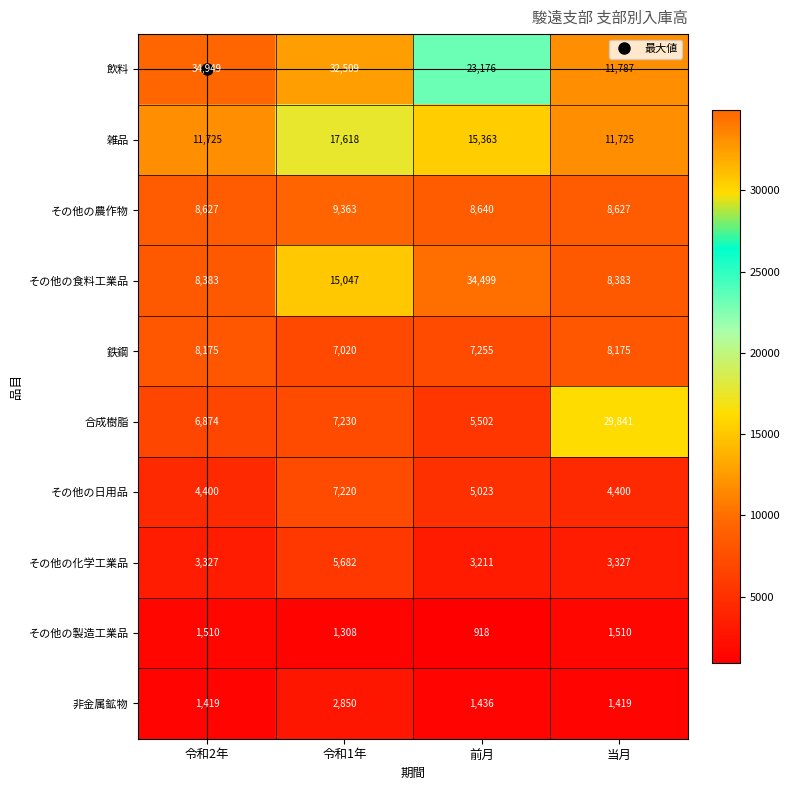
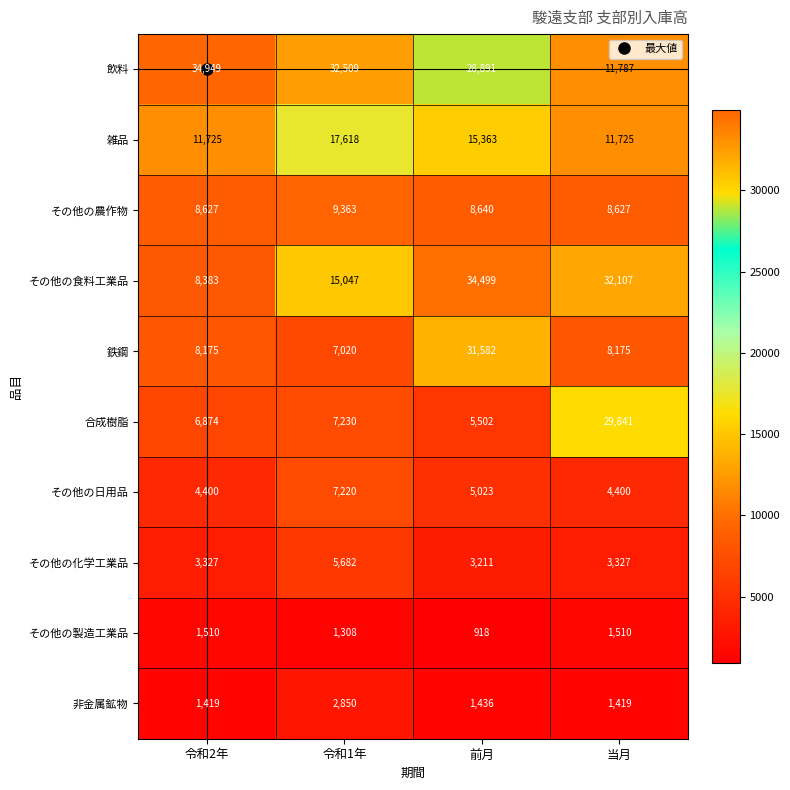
  {
    "飲料": {
      "令和1年": "32,509",
-     "前月": "23,176",
+     "前月": "28,891",
      "当月": "11,787"
    },
    "雑品": {
      "令和2年": "11,725",
      "令和1年": "17,618",
      "前月": "15,363",
      "当月": "11,725"
    },
    "その他の農作物": {
      "令和2年": "8,627",
      "令和1年": "9,363",
      "前月": "8,640",
      "当月": "8,627"
    },
    "その他の食料工業品": {
      "令和2年": "8,383",
      "令和1年": "15,047",
      "前月": "34,499",
-     "当月": "8,383"
+     "当月": "32,107"
    },
    "鉄鋼": {
      "令和2年": "8,175",
      "令和1年": "7,020",
-     "前月": "7,255",
+     "前月": "31,582",
      "当月": "8,175"
    },
    "合成樹脂": {
      "令和2年": "6,874",
      "令和1年": "7,230",
      "前月": "5,502",
      "当月": "29,841"
    },
    "その他の日用品": {
      "令和2年": "4,400",
      "令和1年": "7,220",
      "前月": "5,023",
      "当月": "4,400"
    },
    "その他の化学工業品": {
      "令和2年": "3,327",
      "令和1年": "5,682",
      "前月": "3,211",
      "当月": "3,327"
    },
    "その他の製造工業品": {
      "令和2年": "1,510",
      "令和1年": "1,308",
      "前月": "918",
      "当月": "1,510"
    },
    "非金属鉱物": {
      "令和2年": "1,419",
      "令和1年": "2,850",
      "前月": "1,436",
      "当月": "1,419"
    }
  }
